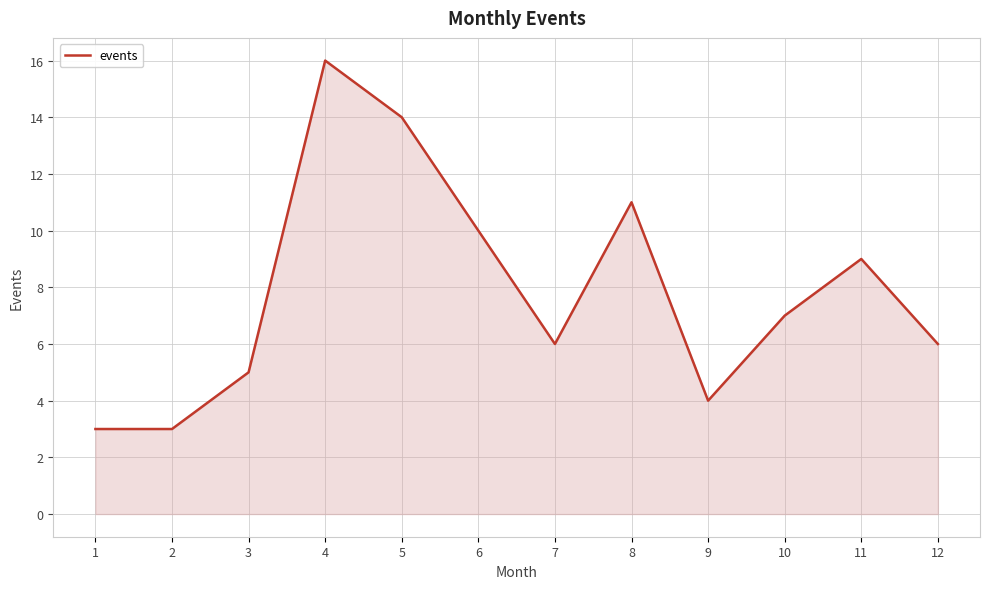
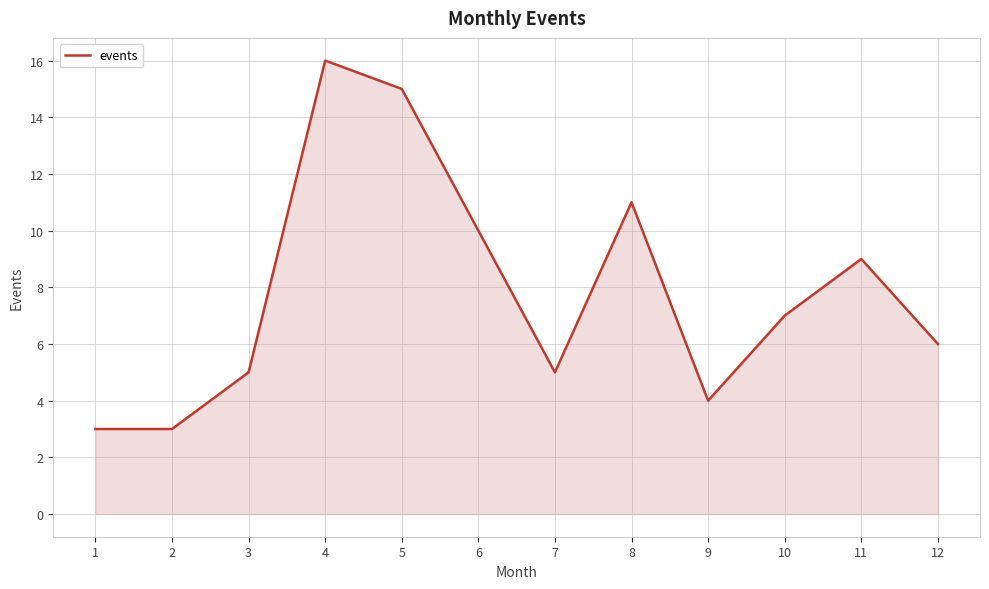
  {
    "1": 3,
    "2": 3,
    "3": 5,
    "4": 16,
-   "5": 14,
+   "5": 15,
    "6": 10,
-   "7": 6,
+   "7": 5,
    "8": 11,
    "9": 4,
    "10": 7,
    "11": 9,
    "12": 6
  }
